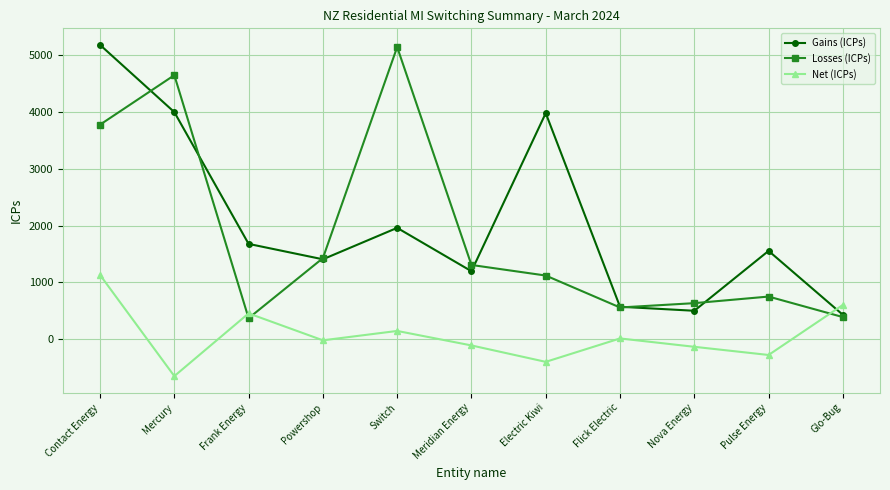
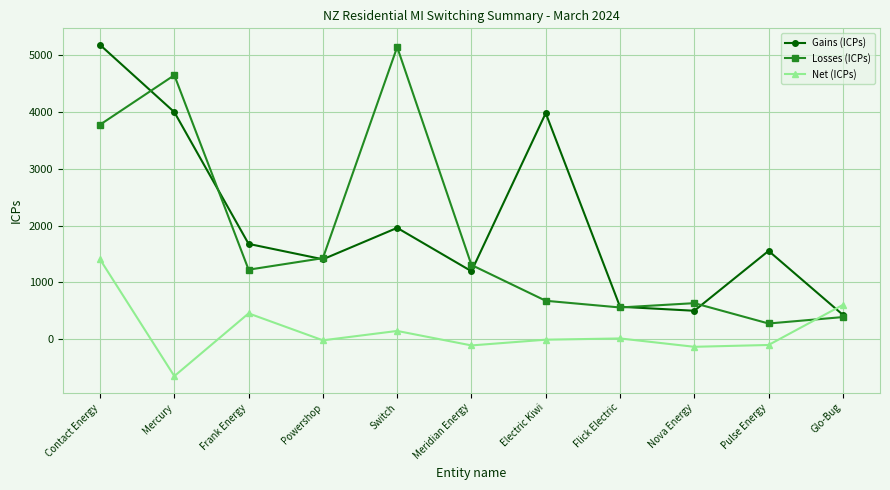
  {
    "Gains (ICPs)": {
      "Contact Energy": 5200,
      "Mercury": 4000,
      "Frank Energy": 1700,
      "Switch": 2000,
      "Meridian Energy": 1200,
      "Electric Kiwi": 4000,
      "Nova Energy": 500,
      "Pulse Energy": 1600
    },
    "Losses (ICPs)": {
      "Contact Energy": 3800,
      "Mercury": 4600,
-     "Frank Energy": 400,
+     "Frank Energy": 1200,
      "Switch": 5100,
      "Meridian Energy": 1300,
-     "Electric Kiwi": 1100,
+     "Electric Kiwi": 700,
      "Nova Energy": 600,
-     "Pulse Energy": 800
+     "Pulse Energy": 300
    },
    "Net (ICPs)": {
-     "Contact Energy": 1100,
+     "Contact Energy": 1400,
      "Mercury": -700,
      "Frank Energy": 500,
      "Powershop": 0,
      "Switch": 100,
      "Meridian Energy": -100,
-     "Electric Kiwi": -400,
+     "Electric Kiwi": 0,
      "Flick Electric": 0,
      "Nova Energy": -100,
-     "Pulse Energy": -300,
+     "Pulse Energy": -100,
      "Glo-Bug": 600
    }
  }
